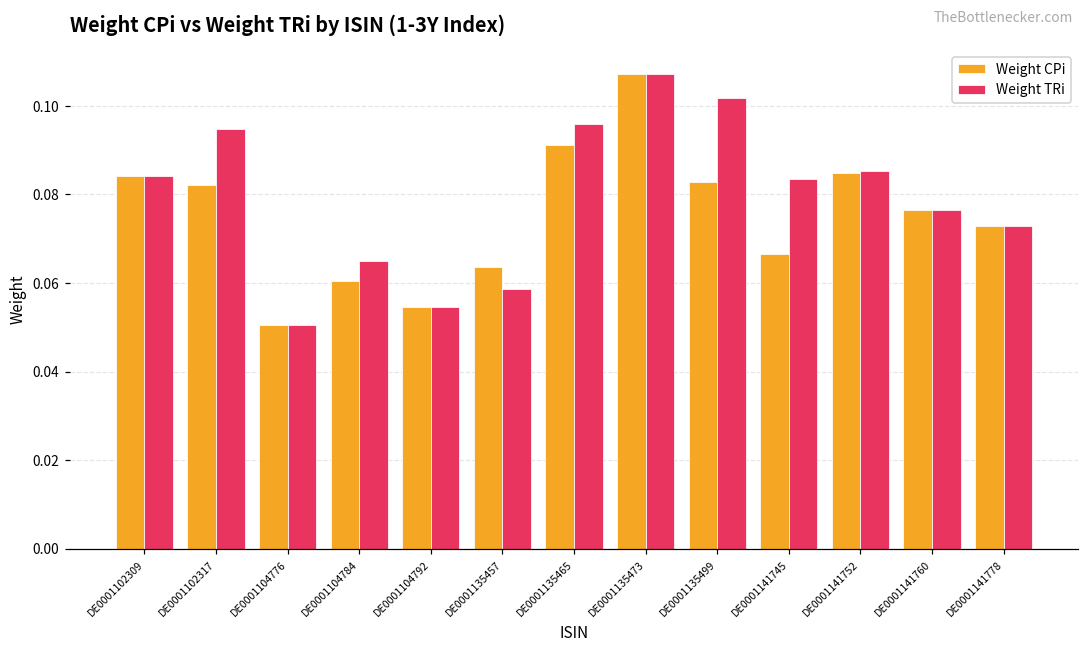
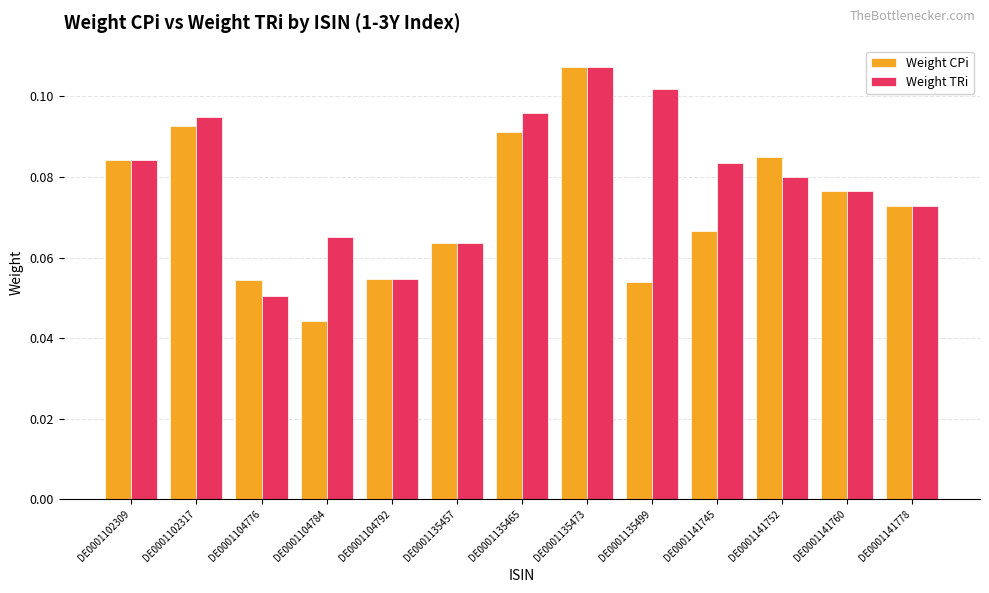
  {
    "Weight CPi": {
      "DE0001102309": 0.084,
-     "DE0001102317": 0.082,
-     "DE0001104776": 0.051,
-     "DE0001104784": 0.060,
+     "DE0001102317": 0.093,
+     "DE0001104776": 0.054,
+     "DE0001104784": 0.044,
      "DE0001104792": 0.055,
      "DE0001135457": 0.064,
      "DE0001135465": 0.091,
      "DE0001135473": 0.107,
-     "DE0001135499": 0.083,
+     "DE0001135499": 0.054,
      "DE0001141745": 0.067,
      "DE0001141752": 0.085,
      "DE0001141760": 0.076,
      "DE0001141778": 0.073
    },
    "Weight TRi": {
      "DE0001102309": 0.084,
      "DE0001102317": 0.095,
      "DE0001104776": 0.051,
      "DE0001104784": 0.065,
      "DE0001104792": 0.055,
-     "DE0001135457": 0.059,
+     "DE0001135457": 0.064,
      "DE0001135465": 0.096,
      "DE0001135473": 0.107,
      "DE0001135499": 0.102,
      "DE0001141745": 0.084,
-     "DE0001141752": 0.085,
+     "DE0001141752": 0.080,
      "DE0001141760": 0.076,
      "DE0001141778": 0.073
    }
  }
